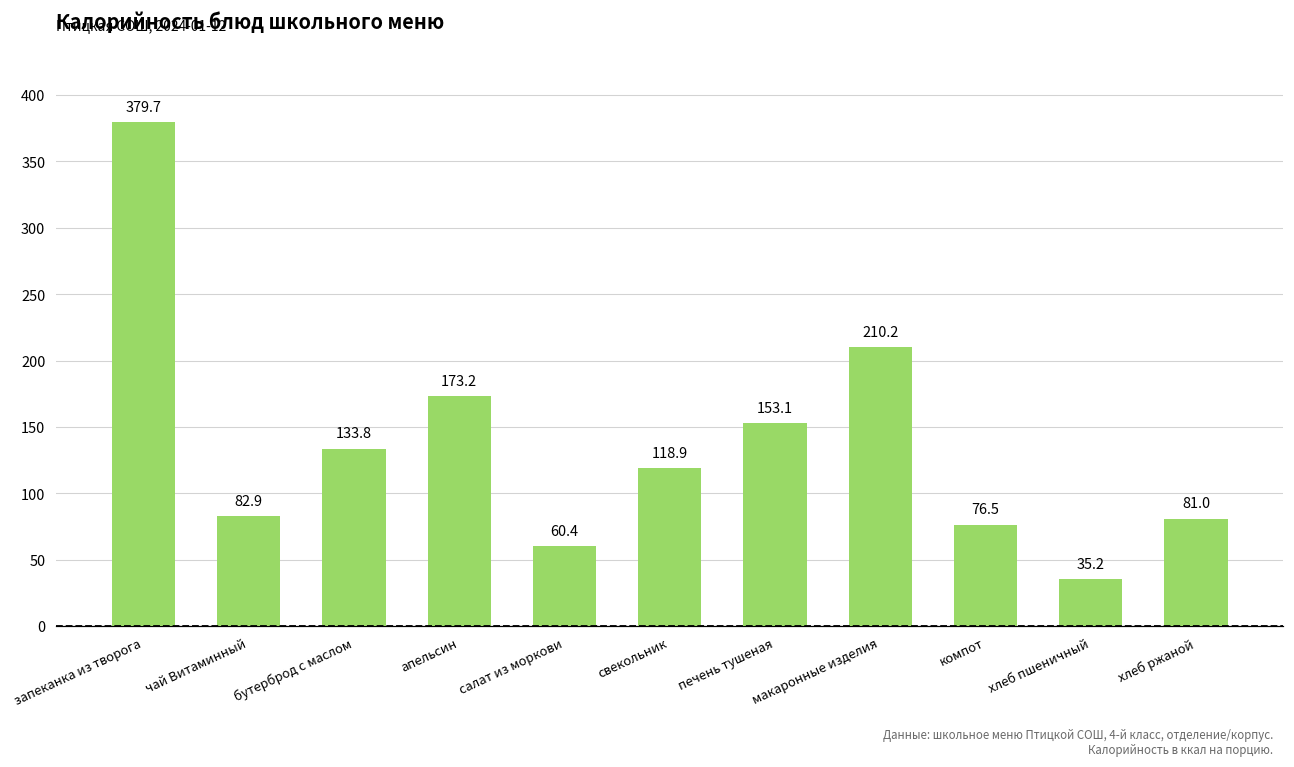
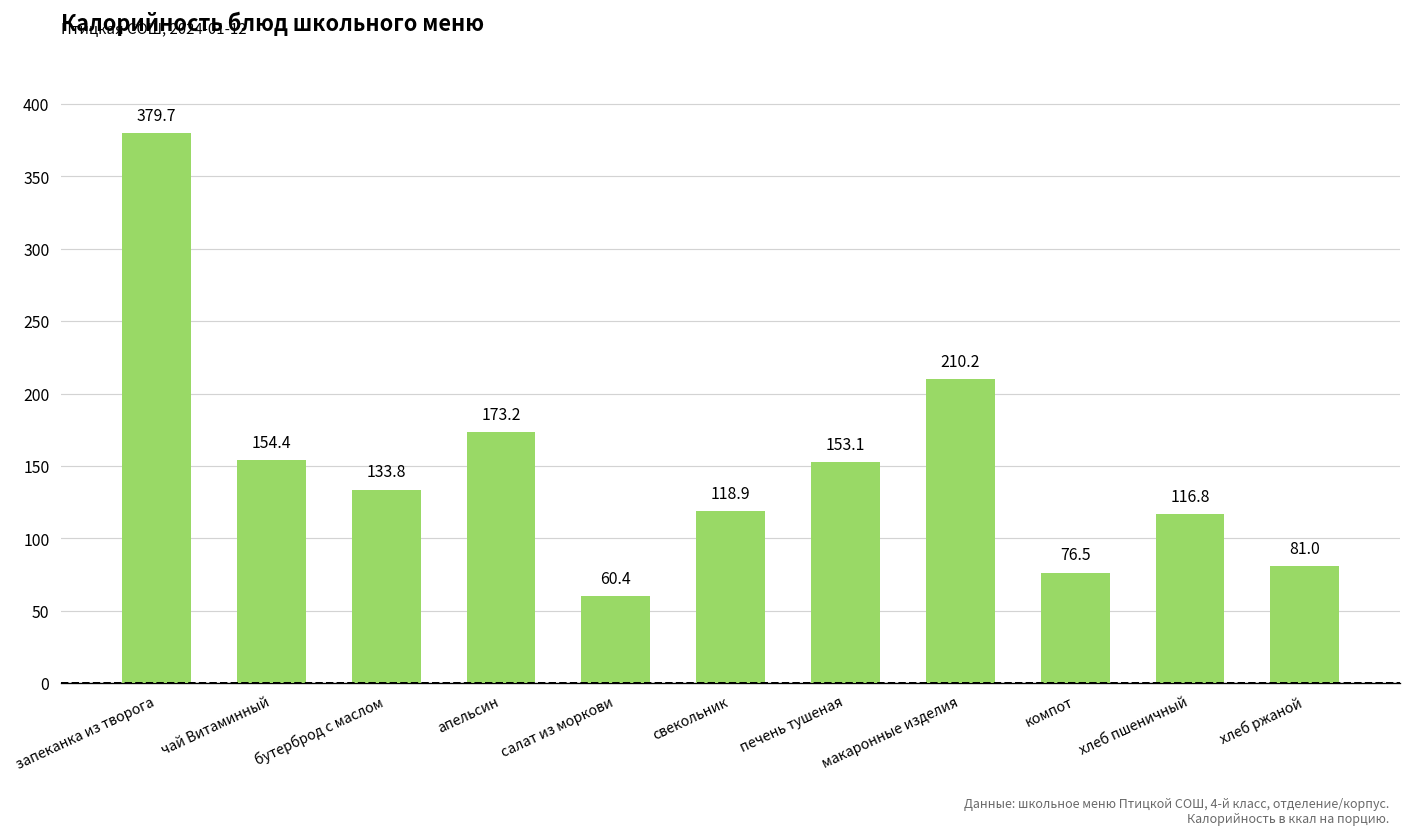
  {
    "запеканка из творога": 379.7,
-   "чай Витаминный": 82.9,
+   "чай Витаминный": 154.4,
    "бутерброд с маслом": 133.8,
    "апельсин": 173.2,
    "салат из моркови": 60.4,
    "свекольник": 118.9,
    "печень тушеная": 153.1,
    "макаронные изделия": 210.2,
    "компот": 76.5,
-   "хлеб пшеничный": 35.2,
+   "хлеб пшеничный": 116.8,
    "хлеб ржаной": 81.0
  }
